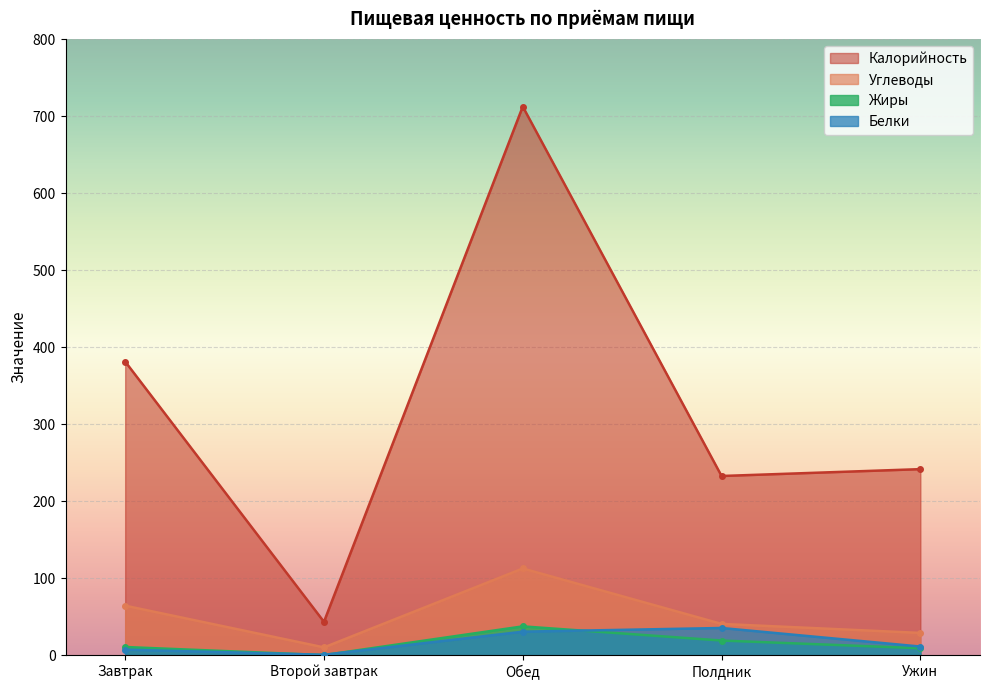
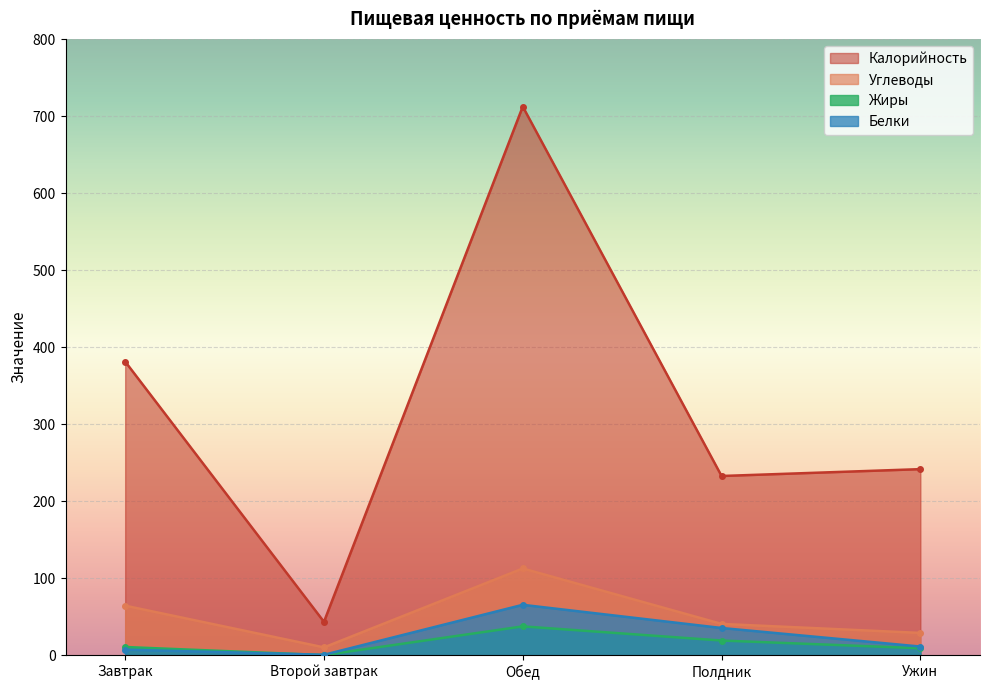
  {
    "Жиры": {
      "Завтрак": 10,
      "Обед": 40,
      "Полдник": 20
    },
    "Белки": {
      "Завтрак": 10,
-     "Обед": 30,
+     "Обед": 70,
      "Полдник": 40
    }
  }
